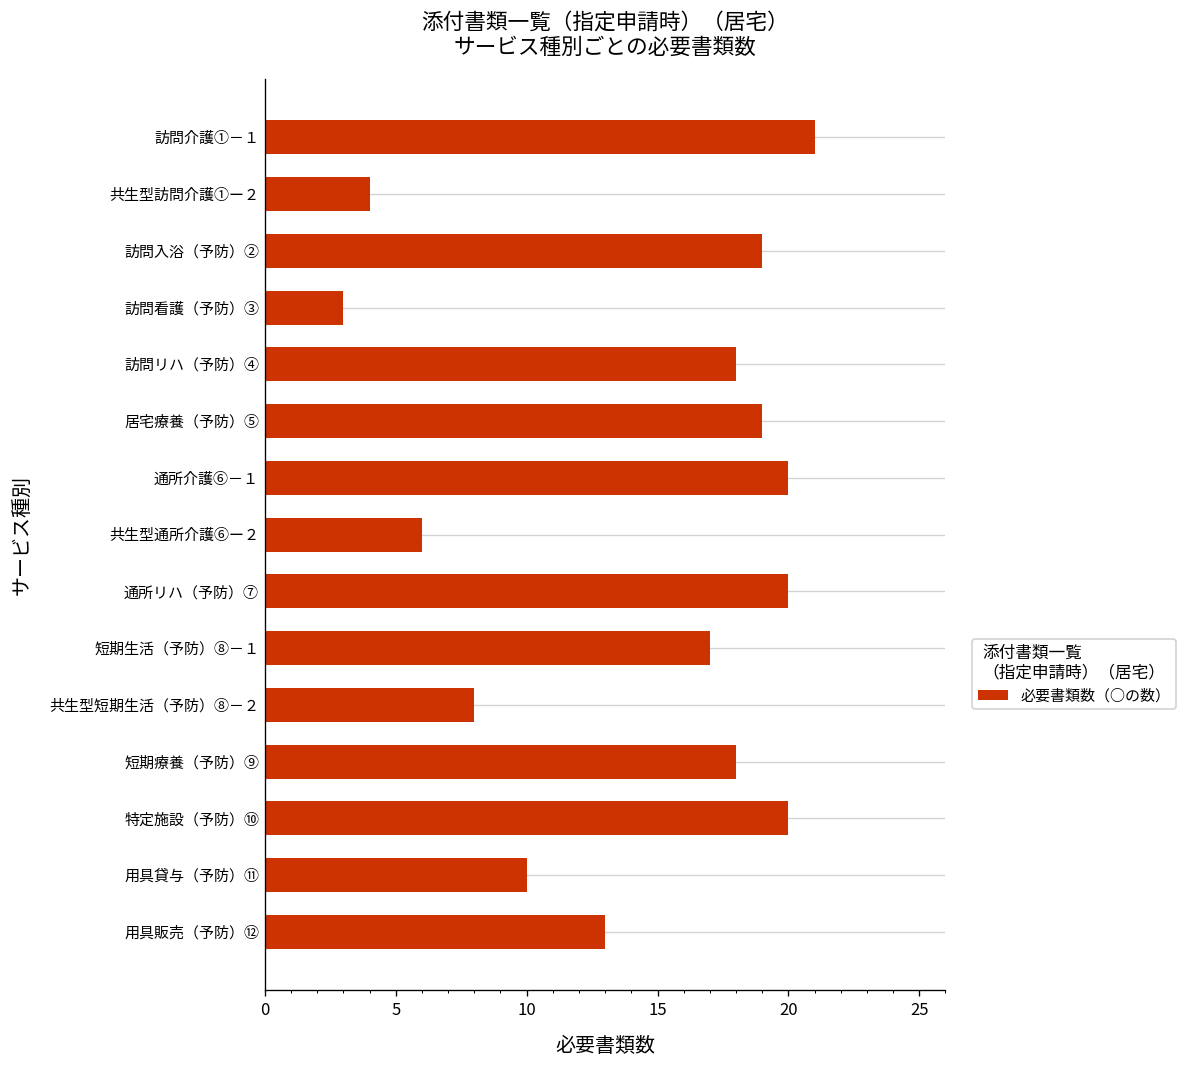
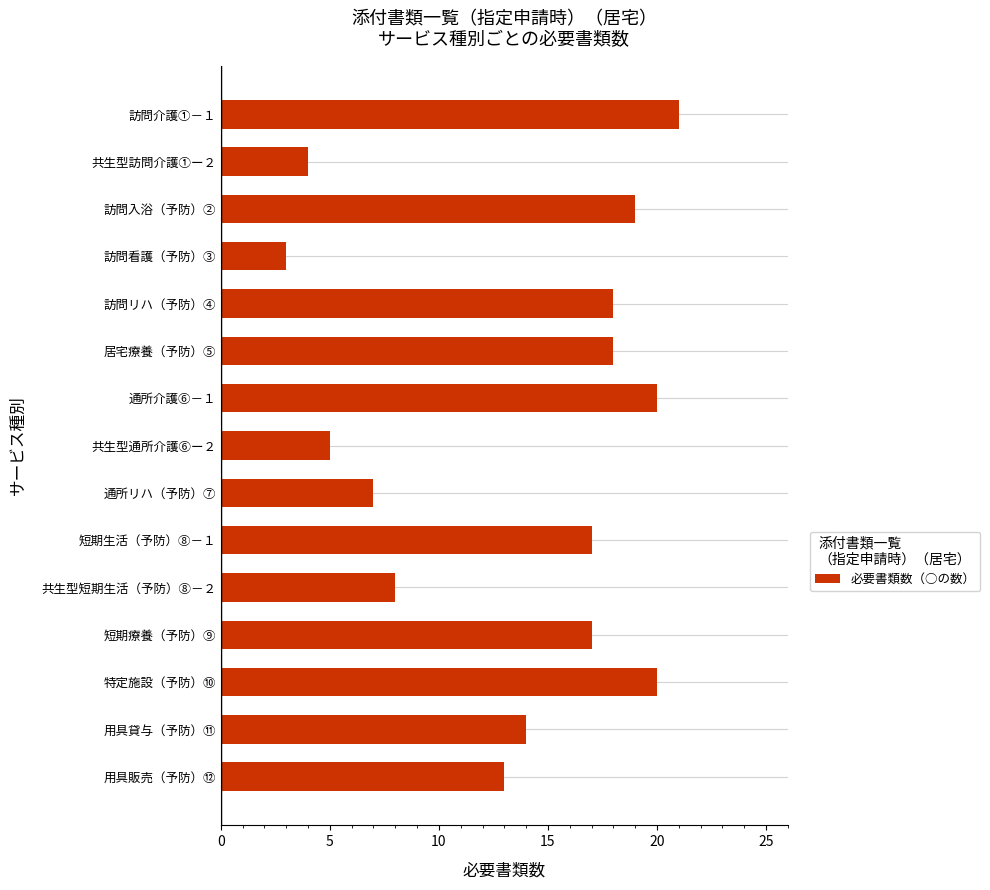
  {
    "訪問介護①－１": 21,
    "共生型訪問介護①ー２": 4,
    "訪問入浴（予防）②": 19,
    "訪問看護（予防）③": 3,
    "訪問リハ（予防）④": 18,
-   "居宅療養（予防）⑤": 19,
+   "居宅療養（予防）⑤": 18,
    "通所介護⑥－１": 20,
-   "共生型通所介護⑥ー２": 6,
-   "通所リハ（予防）⑦": 20,
+   "共生型通所介護⑥ー２": 5,
+   "通所リハ（予防）⑦": 7,
    "短期生活（予防）⑧－１": 17,
    "共生型短期生活（予防）⑧－２": 8,
-   "短期療養（予防）⑨": 18,
+   "短期療養（予防）⑨": 17,
    "特定施設（予防）⑩": 20,
-   "用具貸与（予防）⑪": 10,
+   "用具貸与（予防）⑪": 14,
    "用具販売（予防）⑫": 13
  }
